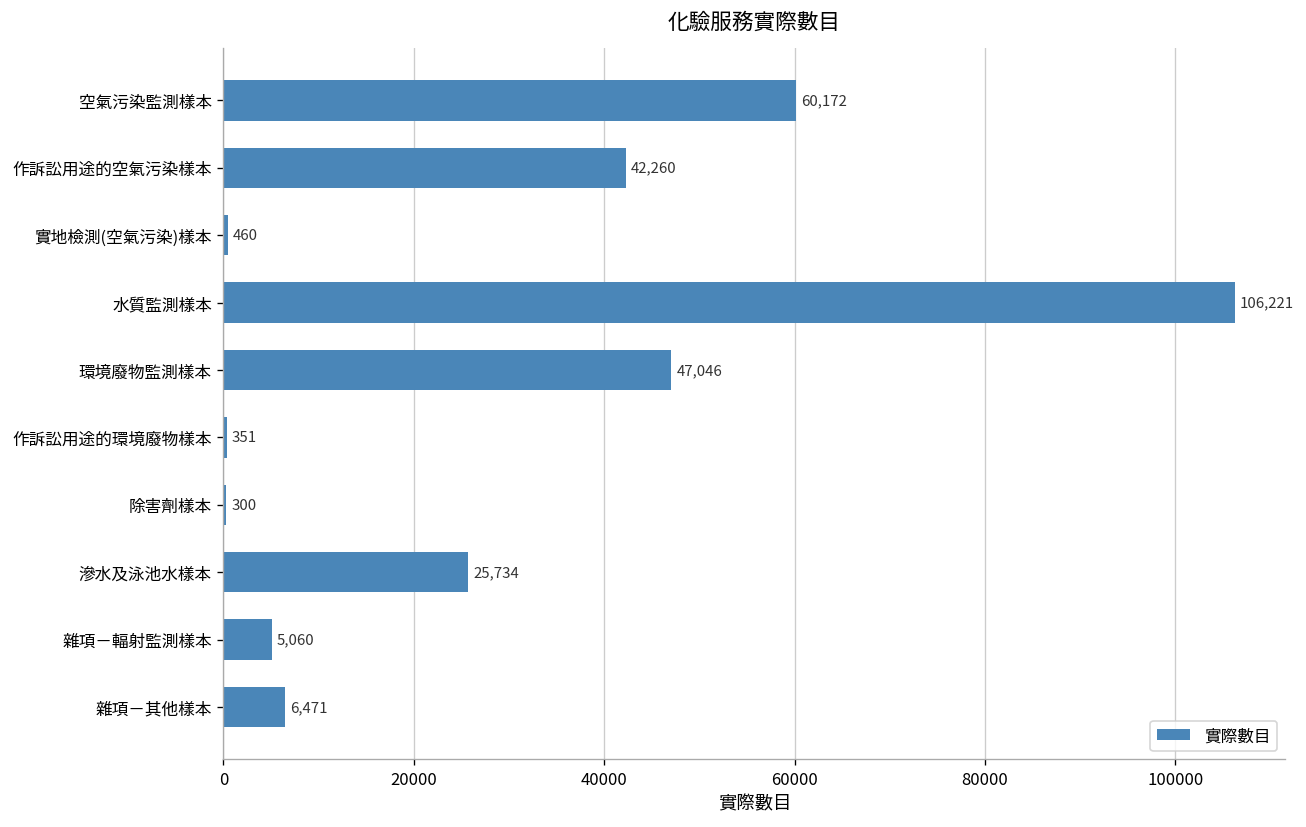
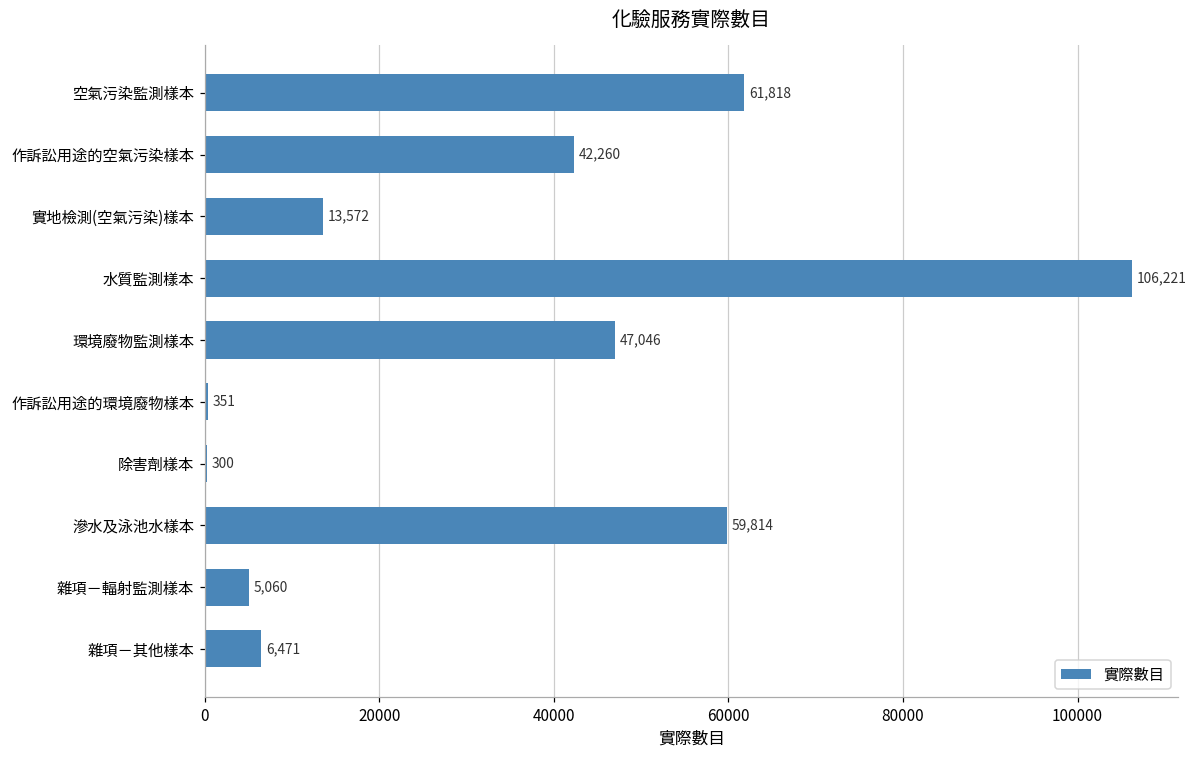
  {
-   "空氣污染監測樣本": "60,172",
+   "空氣污染監測樣本": "61,818",
    "作訴訟用途的空氣污染樣本": "42,260",
-   "實地檢測(空氣污染)樣本": "460",
+   "實地檢測(空氣污染)樣本": "13,572",
    "水質監測樣本": "106,221",
    "環境廢物監測樣本": "47,046",
    "作訴訟用途的環境廢物樣本": "351",
    "除害劑樣本": "300",
-   "滲水及泳池水樣本": "25,734",
+   "滲水及泳池水樣本": "59,814",
    "雜項－輻射監測樣本": "5,060",
    "雜項－其他樣本": "6,471"
  }
